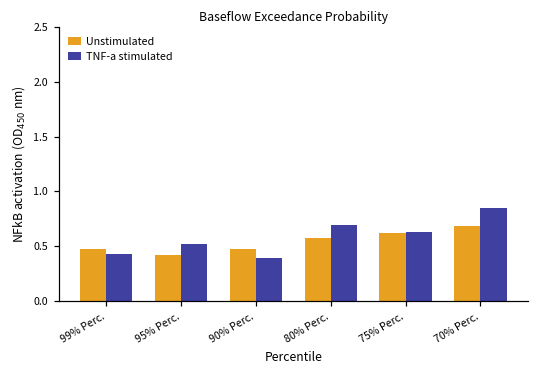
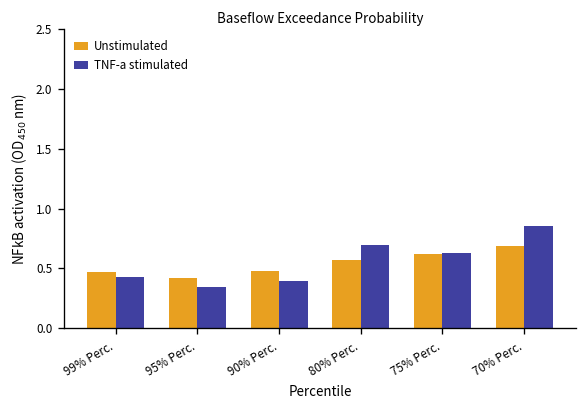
  {
    "Unstimulated": {
      "99% Perc.": 0.5,
      "95% Perc.": 0.4,
      "90% Perc.": 0.5,
      "80% Perc.": 0.6,
      "75% Perc.": 0.6,
      "70% Perc.": 0.7
    },
    "TNF-a stimulated": {
      "99% Perc.": 0.4,
-     "95% Perc.": 0.5,
+     "95% Perc.": 0.3,
      "90% Perc.": 0.4,
      "80% Perc.": 0.7,
      "75% Perc.": 0.6,
      "70% Perc.": 0.9
    }
  }
